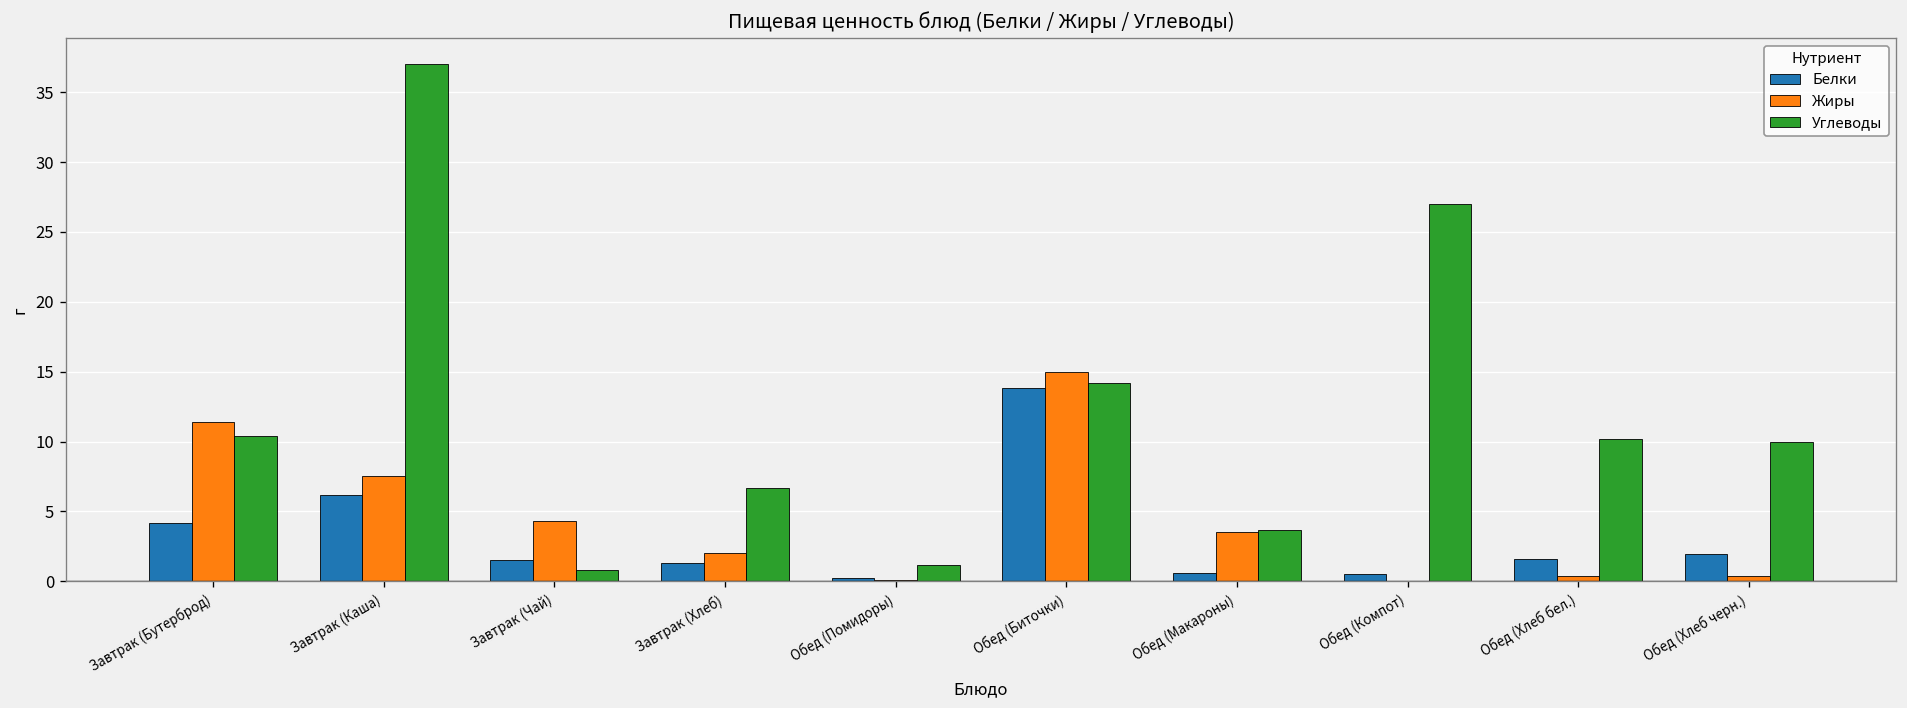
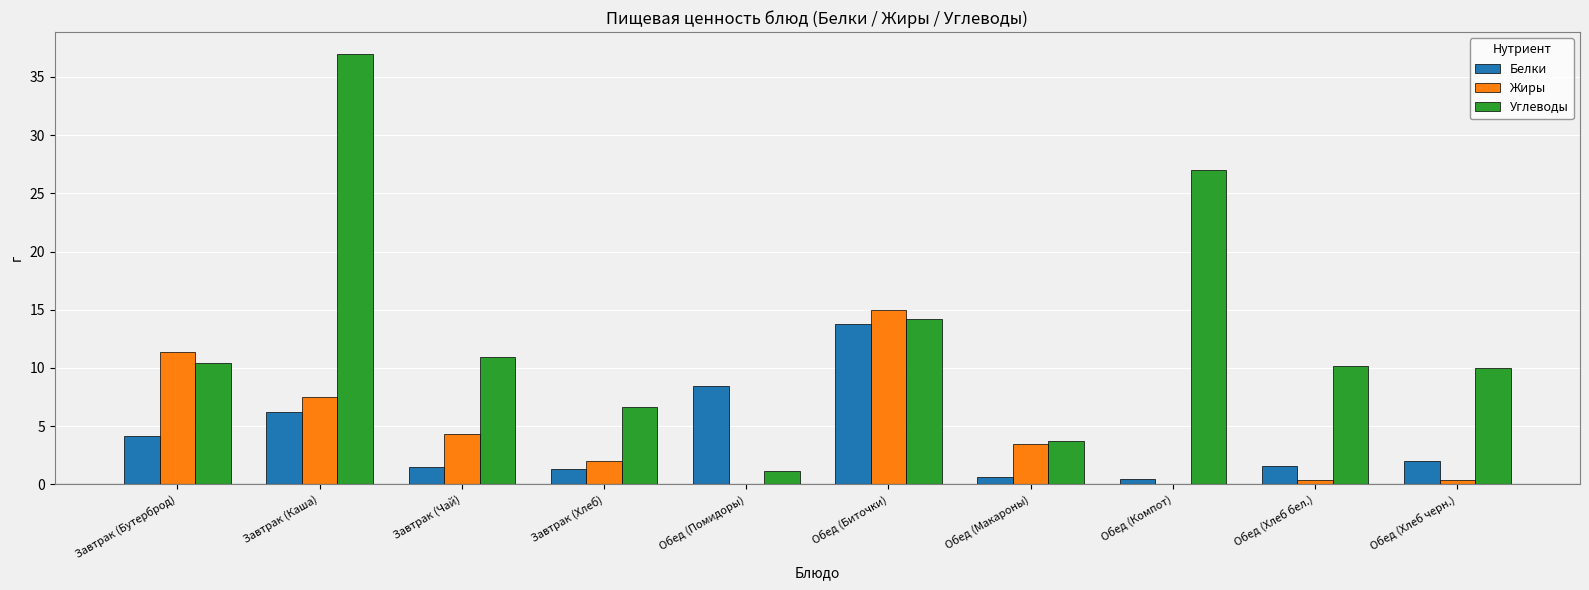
  {
    "Белки": {
      "Завтрак (Бутерброд)": 4.2,
      "Завтрак (Каша)": 6.2,
      "Завтрак (Чай)": 1.5,
      "Завтрак (Хлеб)": 1.3,
-     "Обед (Помидоры)": 0.2,
+     "Обед (Помидоры)": 8.5,
      "Обед (Биточки)": 13.8,
      "Обед (Макароны)": 0.6,
      "Обед (Компот)": 0.5,
      "Обед (Хлеб бел.)": 1.6,
      "Обед (Хлеб черн.)": 2.0
    },
    "Жиры": {
      "Завтрак (Бутерброд)": 11.4,
      "Завтрак (Каша)": 7.5,
      "Завтрак (Чай)": 4.3,
      "Завтрак (Хлеб)": 2.0,
      "Обед (Биточки)": 15.0,
      "Обед (Макароны)": 3.5,
      "Обед (Компот)": 0.0,
      "Обед (Хлеб бел.)": 0.4,
      "Обед (Хлеб черн.)": 0.4
    },
    "Углеводы": {
      "Завтрак (Бутерброд)": 10.4,
      "Завтрак (Каша)": 37.0,
-     "Завтрак (Чай)": 0.8,
+     "Завтрак (Чай)": 10.9,
      "Завтрак (Хлеб)": 6.7,
      "Обед (Помидоры)": 1.1,
      "Обед (Биточки)": 14.2,
      "Обед (Макароны)": 3.7,
      "Обед (Компот)": 27.0,
      "Обед (Хлеб бел.)": 10.2,
      "Обед (Хлеб черн.)": 10.0
    }
  }
